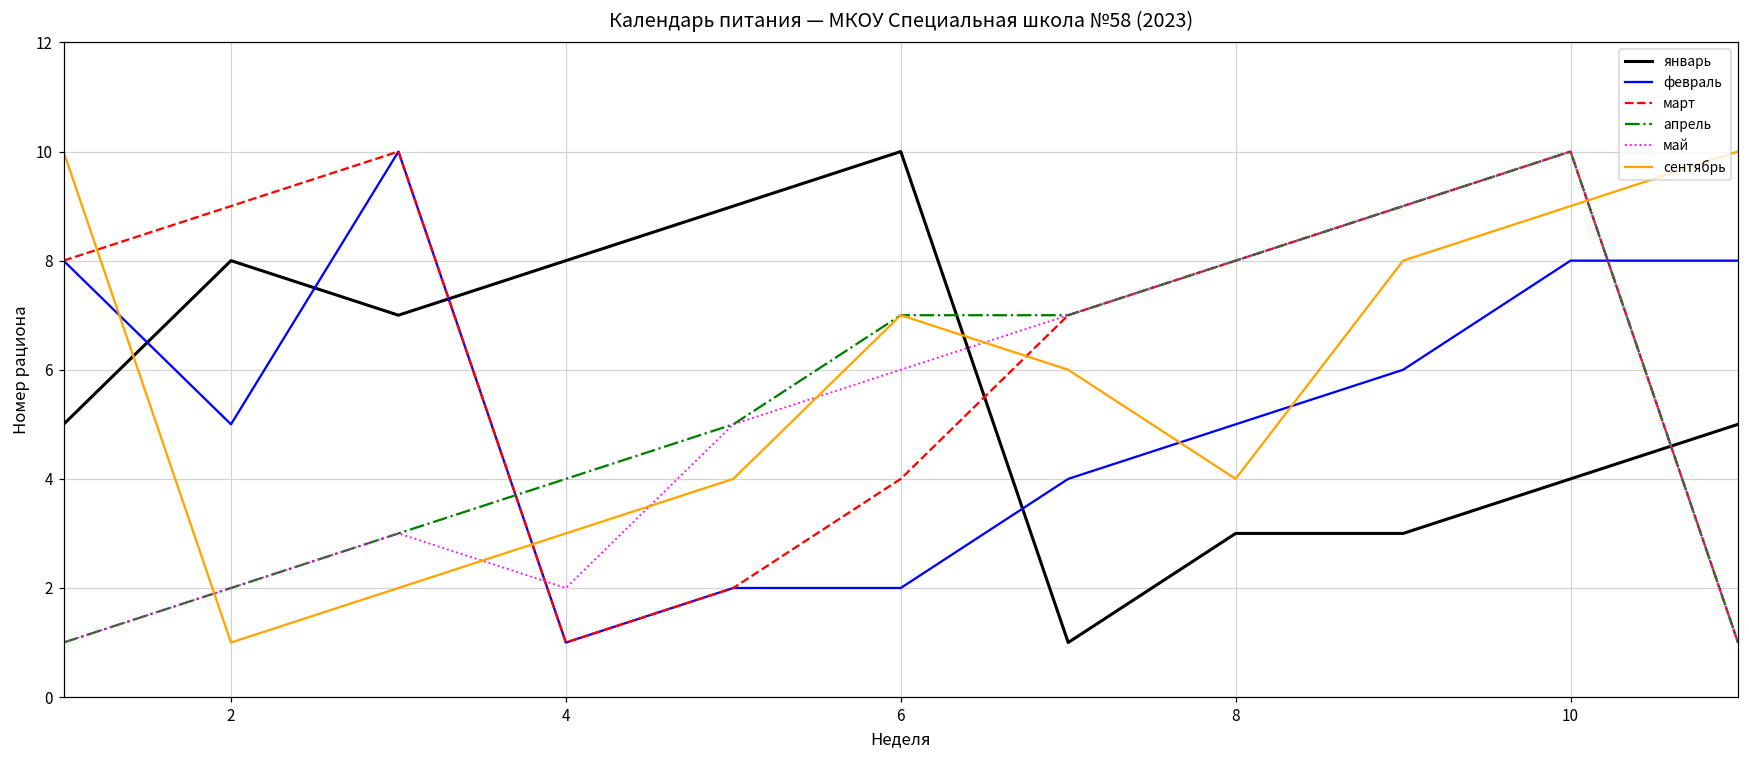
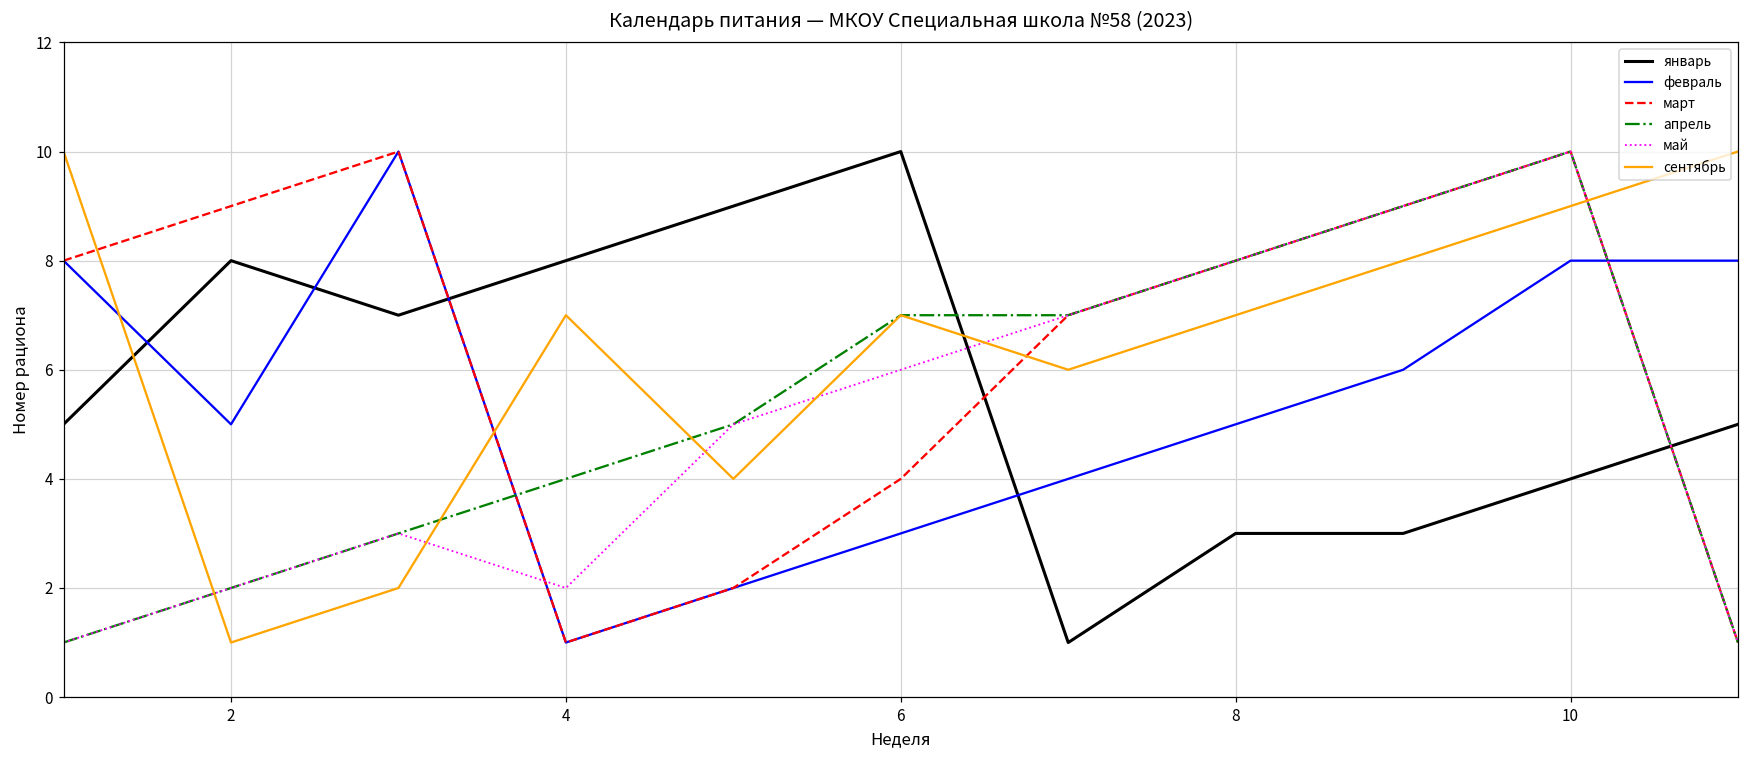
  {
    "январь": {
      "2": 8,
      "4": 8,
      "6": 10,
      "8": 3,
      "10": 4
    },
    "февраль": {
      "2": 5,
-     "6": 2,
+     "6": 3,
      "8": 5,
      "10": 8
    },
    "март": {
      "2": 9,
      "6": 4
    },
    "апрель": {
      "4": 4
    },
    "май": {
      "4": 2,
      "6": 6
    },
    "сентябрь": {
      "2": 1,
-     "4": 3,
-     "8": 4,
+     "4": 7,
+     "8": 7,
      "10": 9
    }
  }
